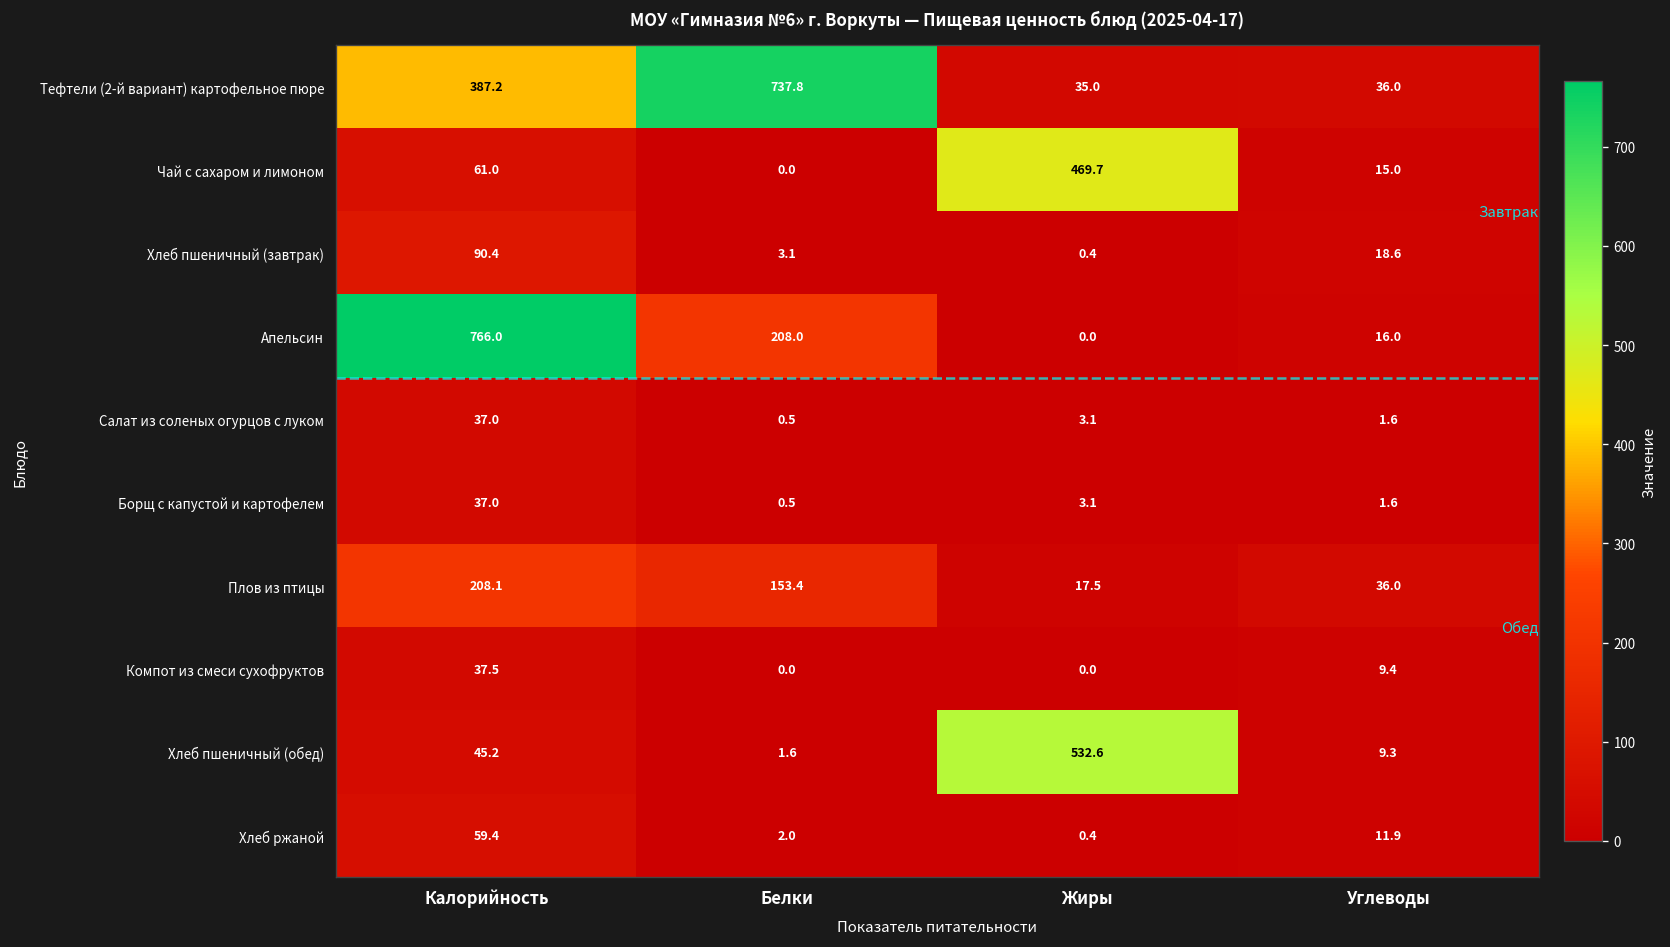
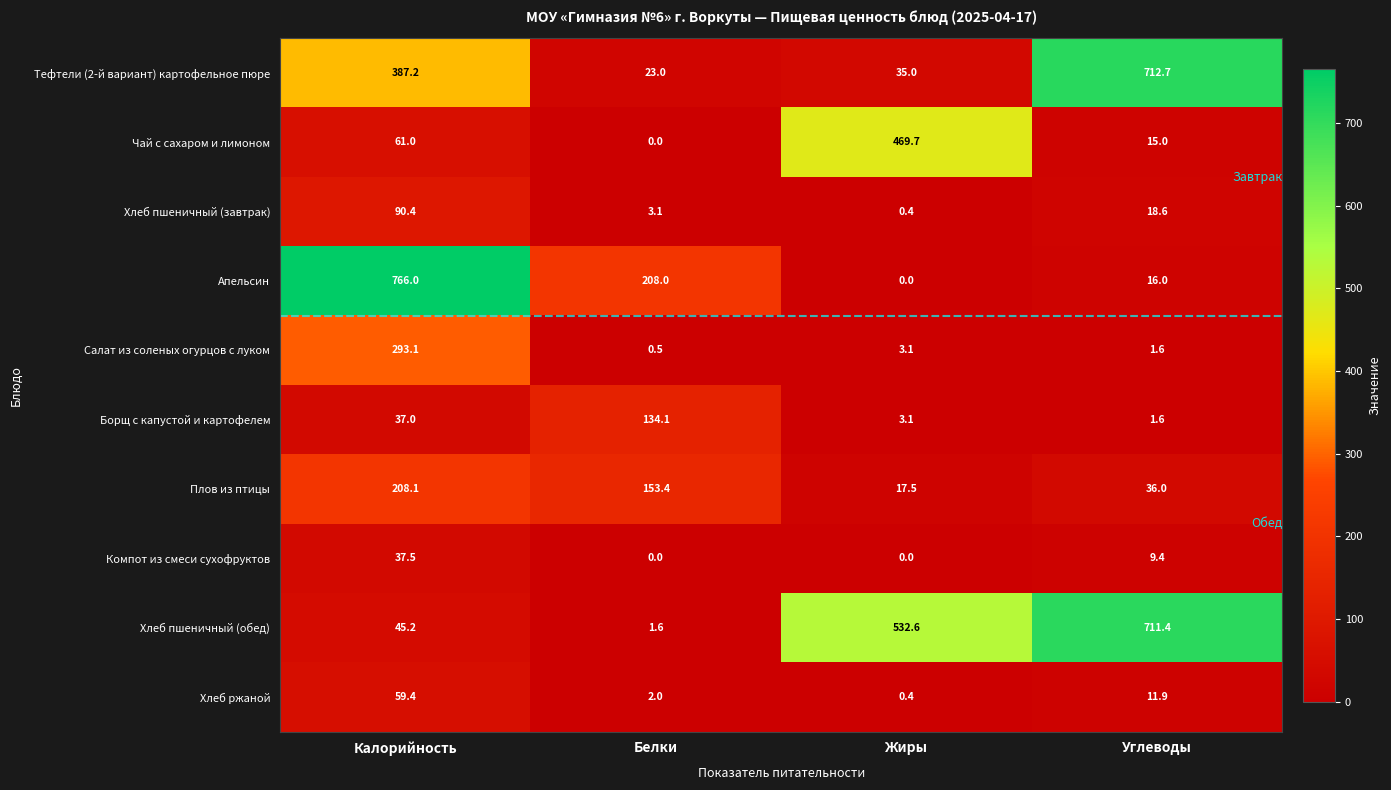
  {
    "Тефтели (2-й вариант) картофельное пюре": {
      "Калорийность": 387.2,
-     "Белки": 737.8,
+     "Белки": 23.0,
      "Жиры": 35.0,
-     "Углеводы": 36.0
+     "Углеводы": 712.7
    },
    "Чай с сахаром и лимоном": {
      "Калорийность": 61.0,
      "Белки": 0.0,
      "Жиры": 469.7
    },
    "Хлеб пшеничный (завтрак)": {
      "Калорийность": 90.4,
      "Белки": 3.1,
      "Жиры": 0.4
    },
    "Апельсин": {
      "Калорийность": 766.0,
      "Белки": 208.0,
      "Жиры": 0.0,
      "Углеводы": 16.0
    },
    "Салат из соленых огурцов с луком": {
-     "Калорийность": 37.0,
+     "Калорийность": 293.1,
      "Белки": 0.5,
      "Жиры": 3.1,
      "Углеводы": 1.6
    },
    "Борщ с капустой и картофелем": {
      "Калорийность": 37.0,
-     "Белки": 0.5,
+     "Белки": 134.1,
      "Жиры": 3.1,
      "Углеводы": 1.6
    },
    "Плов из птицы": {
      "Калорийность": 208.1,
      "Белки": 153.4,
      "Жиры": 17.5
    },
    "Компот из смеси сухофруктов": {
      "Калорийность": 37.5,
      "Белки": 0.0,
      "Жиры": 0.0
    },
    "Хлеб пшеничный (обед)": {
      "Калорийность": 45.2,
      "Белки": 1.6,
      "Жиры": 532.6,
-     "Углеводы": 9.3
+     "Углеводы": 711.4
    },
    "Хлеб ржаной": {
      "Калорийность": 59.4,
      "Белки": 2.0,
      "Жиры": 0.4,
      "Углеводы": 11.9
    }
  }
